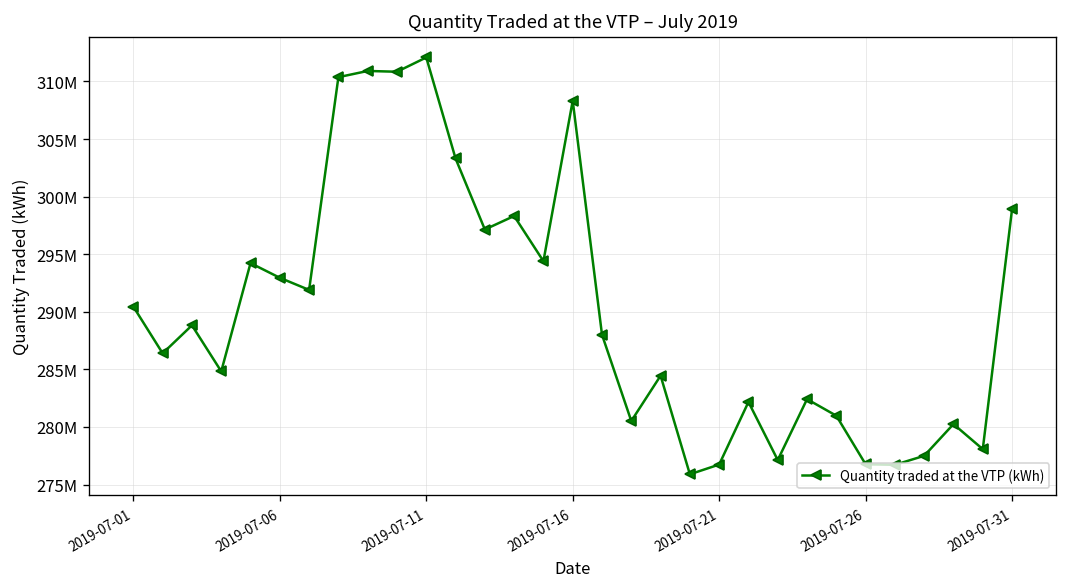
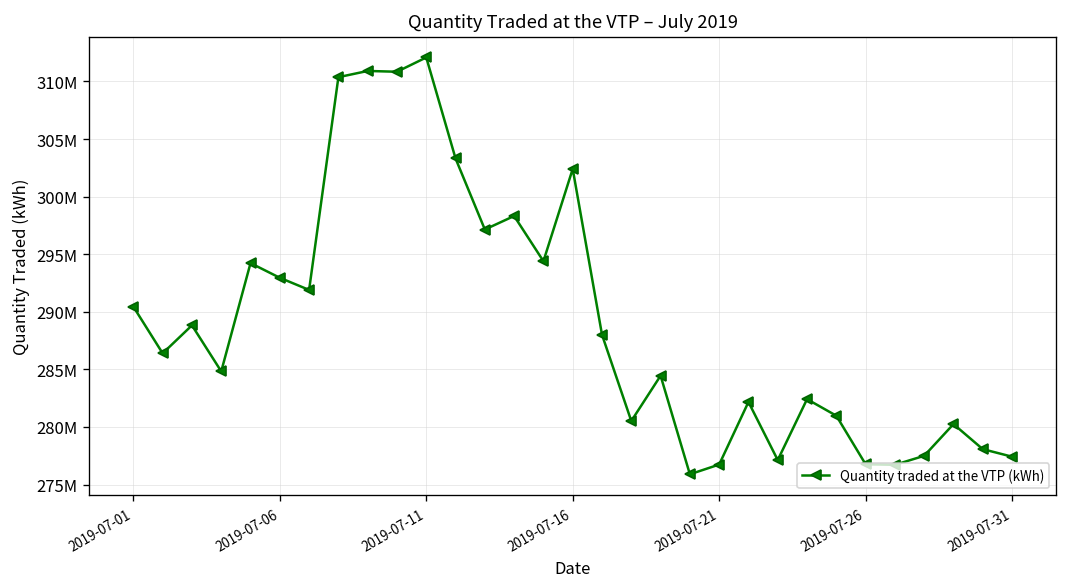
  {
    "2019-07-01": 290000000,
    "2019-07-06": 293000000,
    "2019-07-11": 312000000,
-   "2019-07-16": 308000000,
+   "2019-07-16": 302000000,
    "2019-07-21": 277000000,
    "2019-07-26": 277000000,
-   "2019-07-31": 299000000
+   "2019-07-31": 277000000
  }
